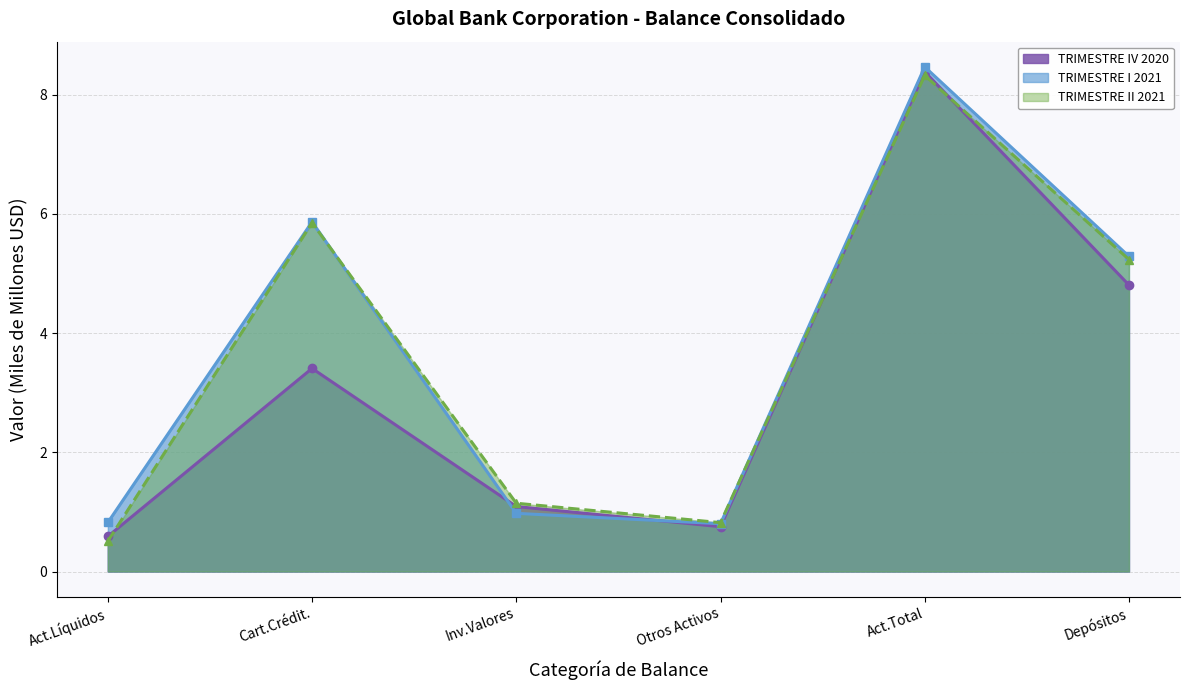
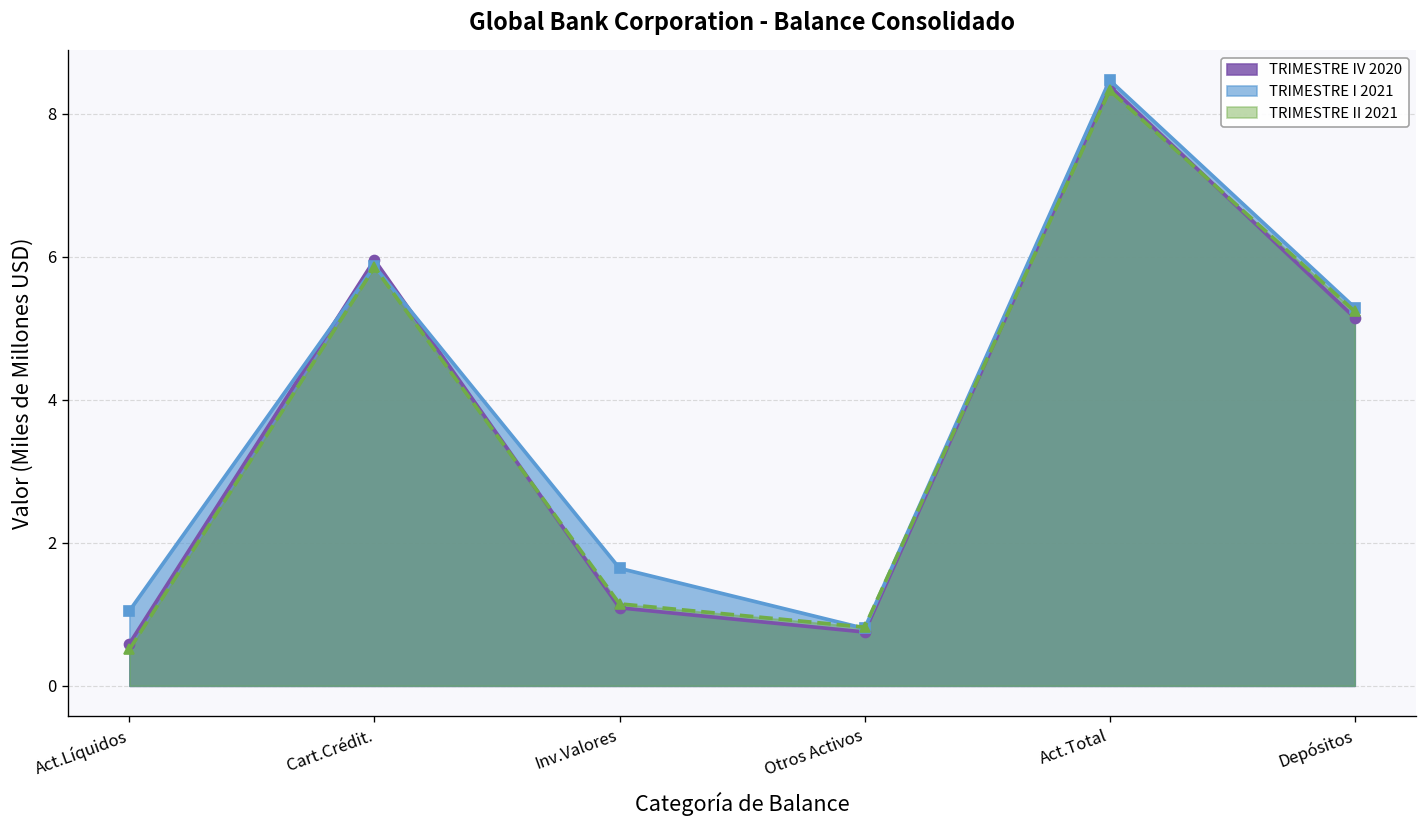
  {
    "TRIMESTRE IV 2020": {
      "Act.Líquidos": 0.6,
-     "Cart.Crédit.": 3.4,
+     "Cart.Crédit.": 6.0,
      "Inv.Valores": 1.1,
      "Otros Activos": 0.8,
      "Act.Total": 8.4,
-     "Depósitos": 4.8
+     "Depósitos": 5.1
    },
    "TRIMESTRE I 2021": {
-     "Act.Líquidos": 0.8,
-     "Inv.Valores": 1.0,
+     "Act.Líquidos": 1.0,
+     "Inv.Valores": 1.6,
      "Act.Total": 8.5,
      "Depósitos": 5.3
    },
    "TRIMESTRE II 2021": {
      "Act.Líquidos": 0.5,
      "Inv.Valores": 1.1,
      "Act.Total": 8.3,
      "Depósitos": 5.2
    }
  }
